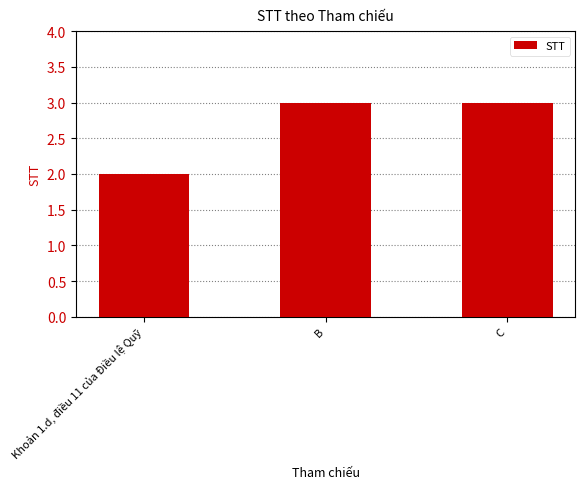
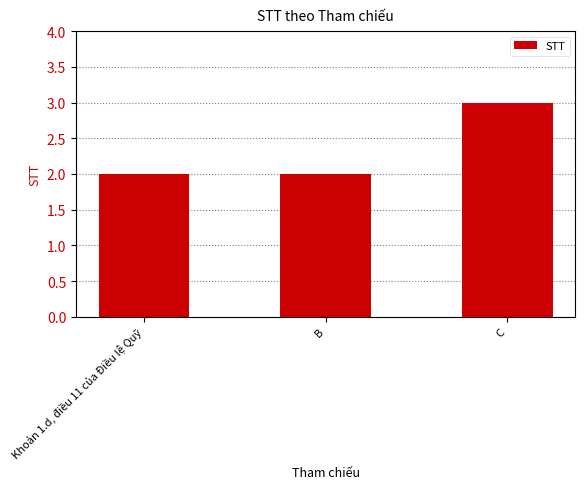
  {
    "Khoản 1.d, điều 11 của Điều lệ Quỹ": 2,
-   "B": 3,
+   "B": 2,
    "C": 3
  }
